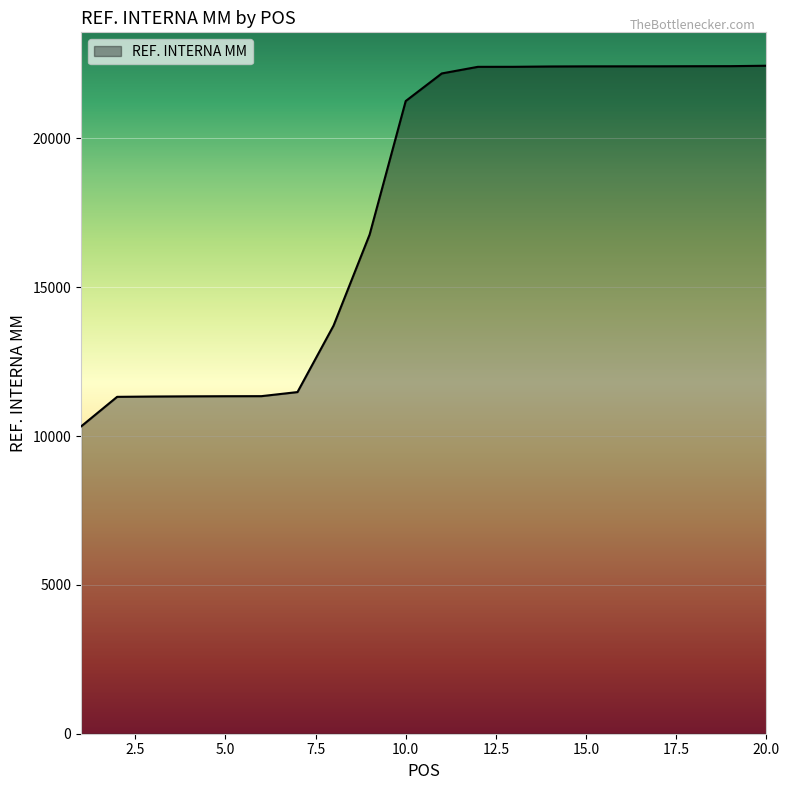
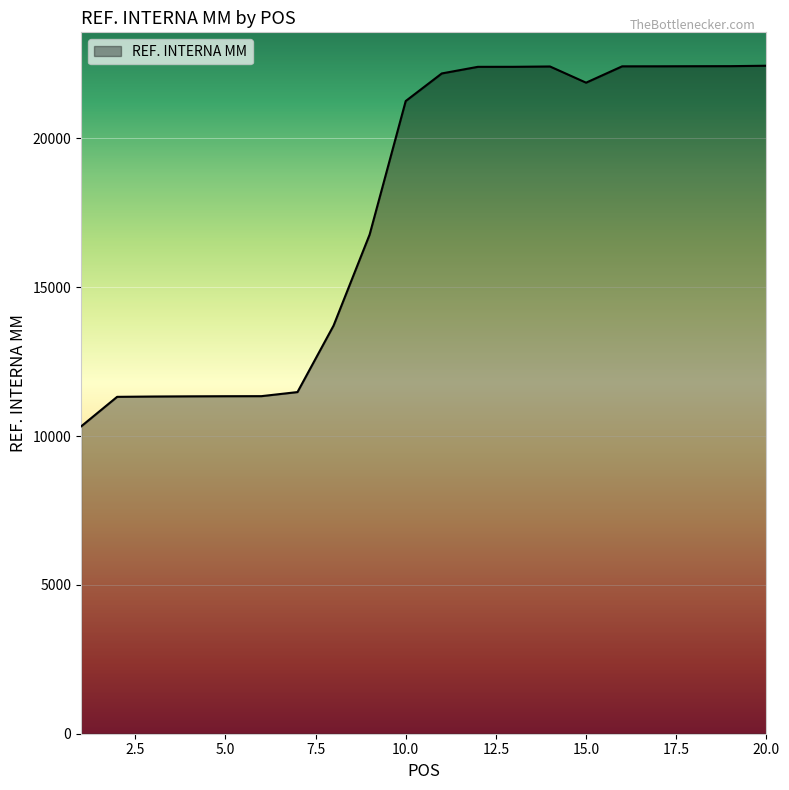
  {
    "5.0": 11300,
    "10.0": 21300,
-   "15.0": 22400,
+   "15.0": 21900,
    "20.0": 22400
  }
